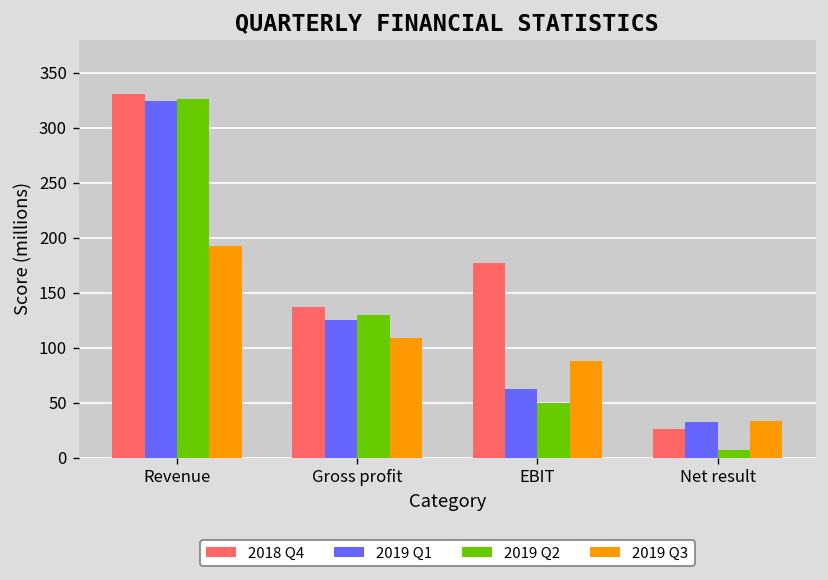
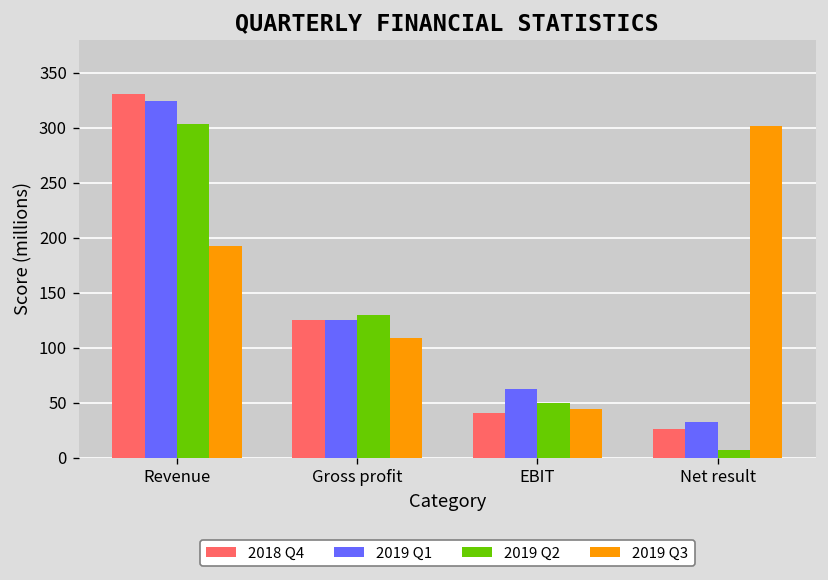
  {
    "2018 Q4": {
      "Revenue": 330,
-     "Gross profit": 140,
-     "EBIT": 180,
+     "Gross profit": 130,
+     "EBIT": 40,
      "Net result": 30
    },
    "2019 Q1": {
      "Revenue": 320,
      "Gross profit": 130,
      "EBIT": 60,
      "Net result": 30
    },
    "2019 Q2": {
-     "Revenue": 330,
+     "Revenue": 300,
      "Gross profit": 130,
      "EBIT": 50,
      "Net result": 10
    },
    "2019 Q3": {
      "Revenue": 190,
      "Gross profit": 110,
-     "EBIT": 90,
-     "Net result": 30
+     "EBIT": 40,
+     "Net result": 300
    }
  }
